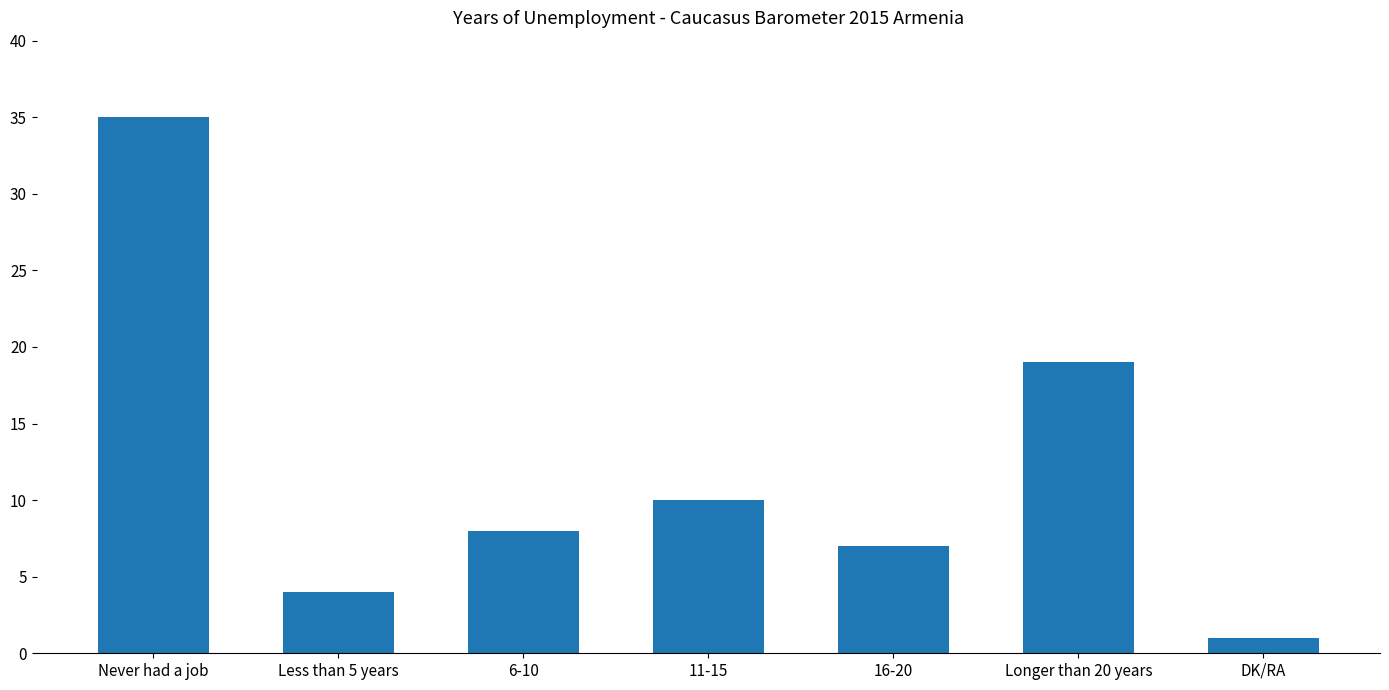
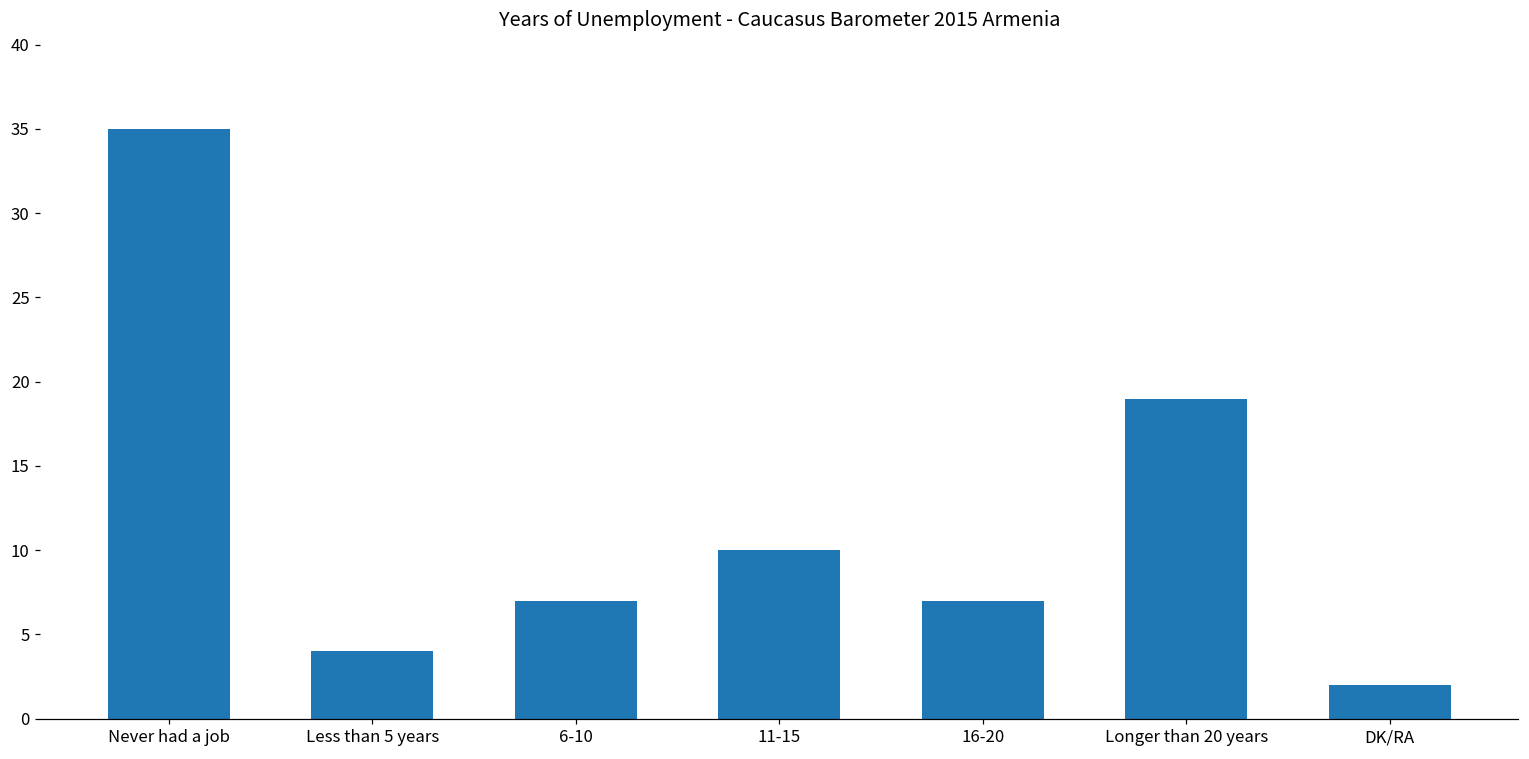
  {
    "Never had a job": 35,
    "Less than 5 years": 4,
-   "6-10": 8,
+   "6-10": 7,
    "11-15": 10,
    "16-20": 7,
    "Longer than 20 years": 19,
-   "DK/RA": 1
+   "DK/RA": 2
  }
